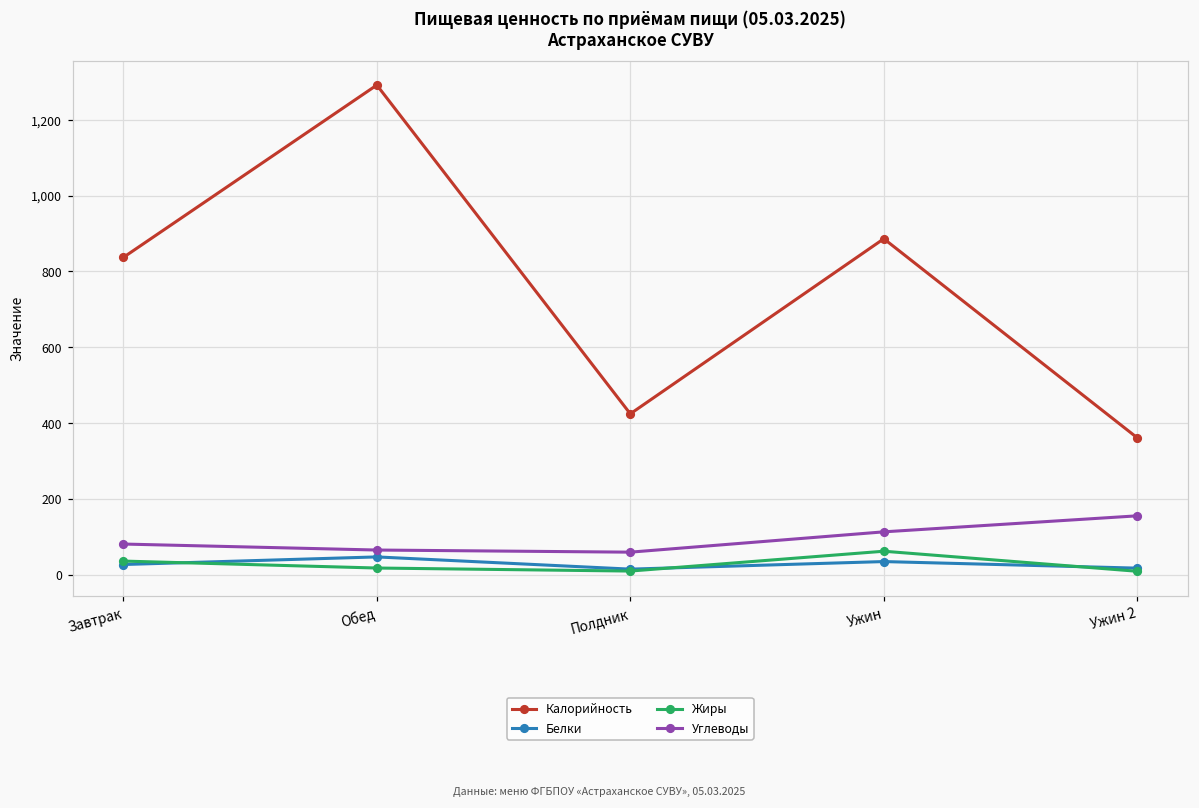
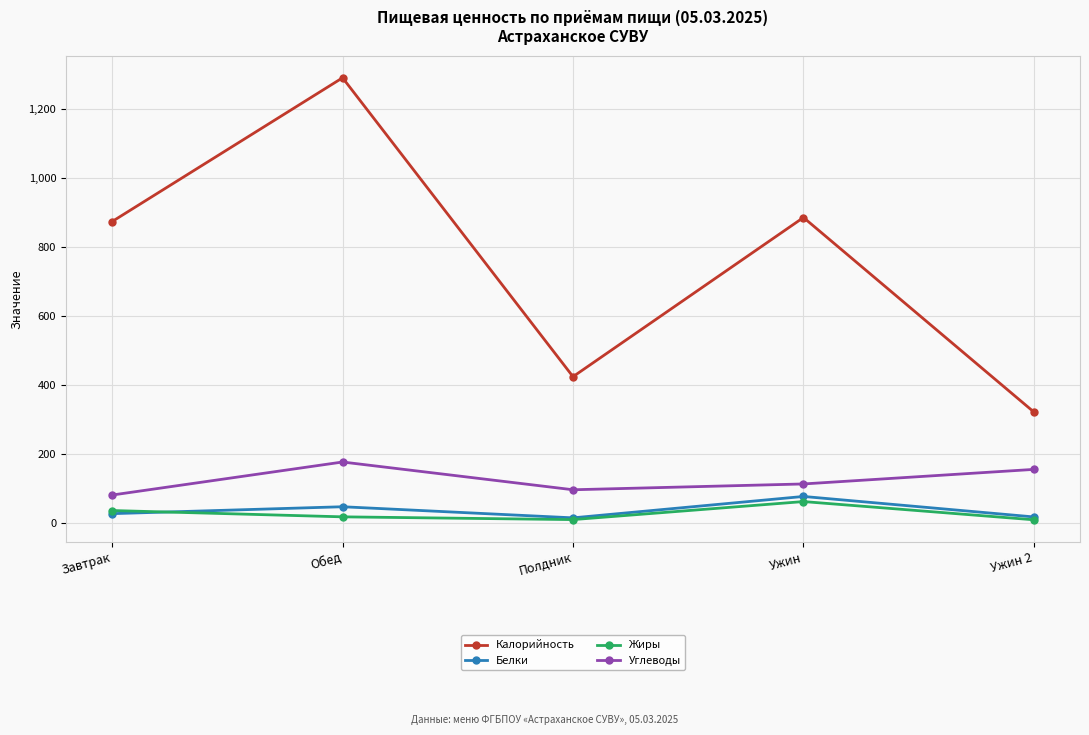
  {
    "Калорийность": {
-     "Завтрак": "840",
+     "Завтрак": "870",
      "Обед": "1,290",
      "Полдник": "420",
      "Ужин": "890",
-     "Ужин 2": "360"
+     "Ужин 2": "320"
    },
    "Белки": {
      "Завтрак": "30",
      "Обед": "50",
-     "Ужин": "30",
+     "Ужин": "80",
      "Ужин 2": "20"
    },
    "Жиры": {
      "Завтрак": "40",
      "Обед": "20",
      "Ужин": "60",
      "Ужин 2": "10"
    },
    "Углеводы": {
      "Завтрак": "80",
-     "Обед": "70",
-     "Полдник": "60",
+     "Обед": "180",
+     "Полдник": "100",
      "Ужин": "110",
      "Ужин 2": "160"
    }
  }
